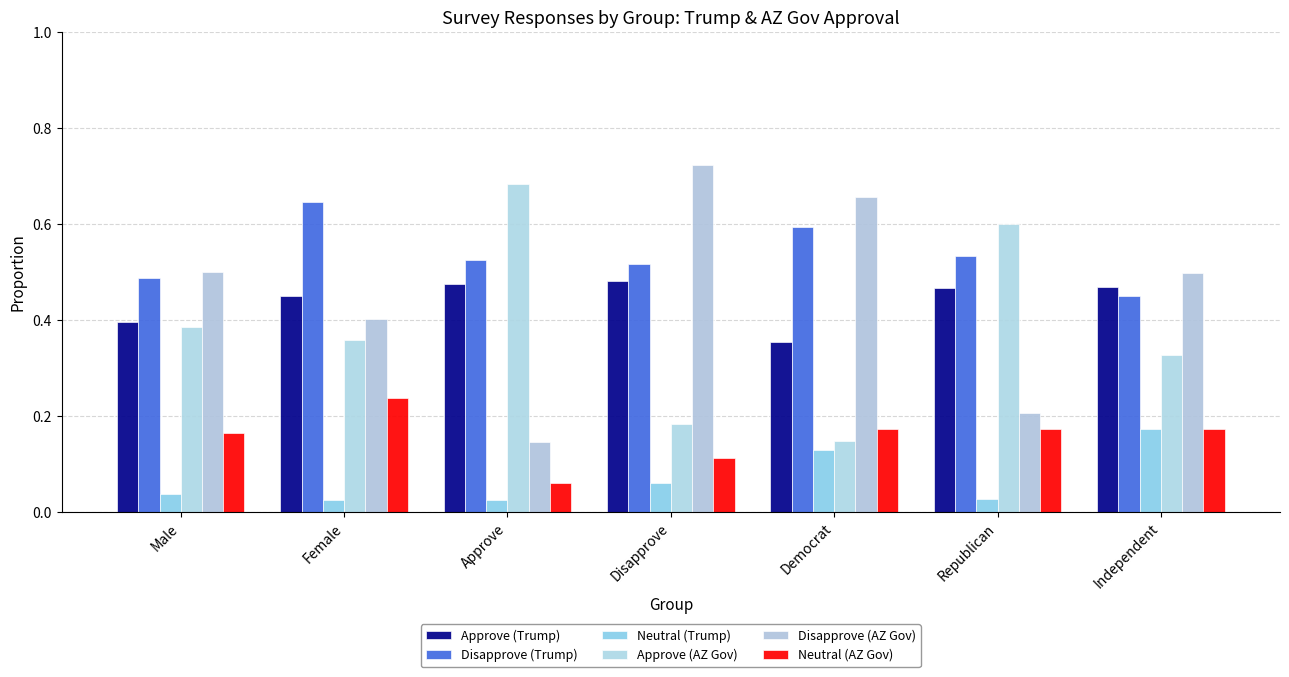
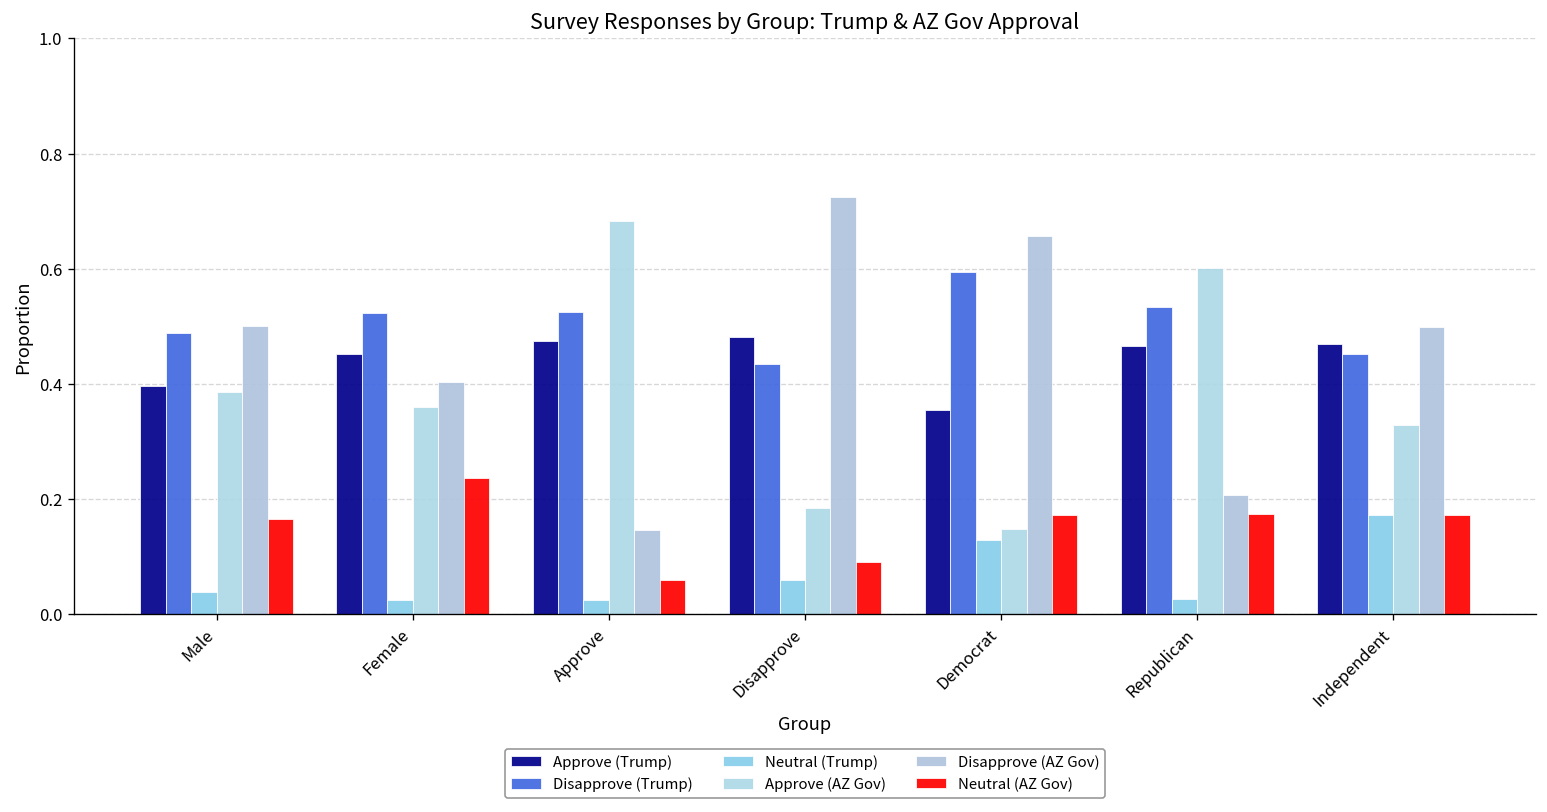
  {
    "Approve (Trump)": {
      "Male": 0.40,
      "Female": 0.45,
      "Approve": 0.48,
      "Disapprove": 0.48,
      "Democrat": 0.36,
      "Republican": 0.47,
      "Independent": 0.47
    },
    "Disapprove (Trump)": {
      "Male": 0.49,
-     "Female": 0.65,
+     "Female": 0.52,
      "Approve": 0.52,
-     "Disapprove": 0.52,
+     "Disapprove": 0.44,
      "Democrat": 0.59,
      "Republican": 0.53,
      "Independent": 0.45
    },
    "Neutral (AZ Gov)": {
      "Male": 0.17,
      "Female": 0.24,
      "Approve": 0.06,
-     "Disapprove": 0.11,
+     "Disapprove": 0.09,
      "Democrat": 0.17,
      "Republican": 0.17,
      "Independent": 0.17
    }
  }
